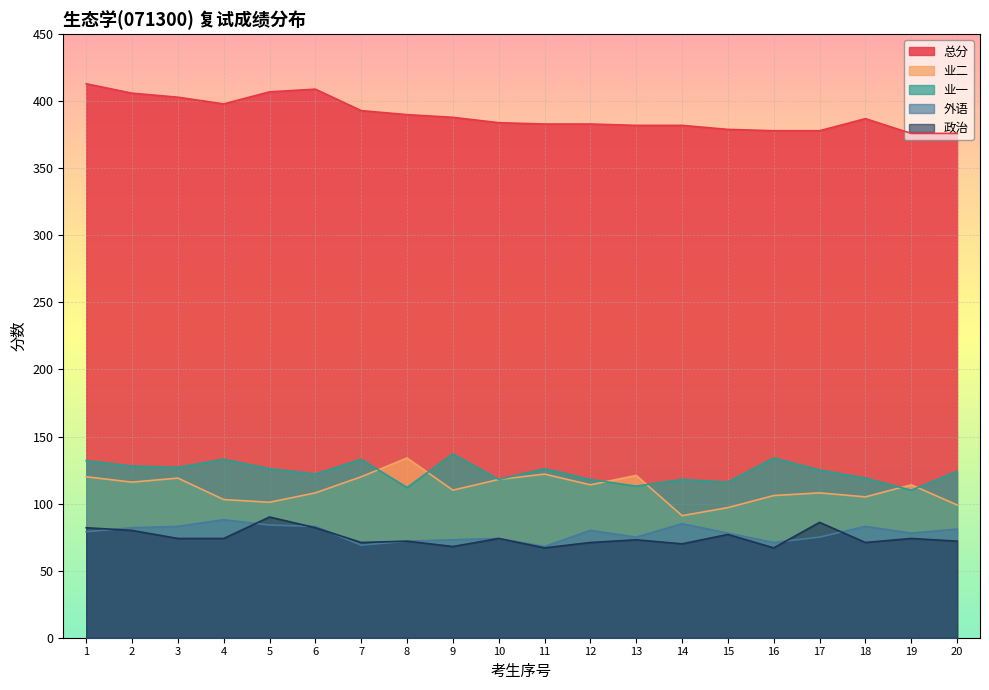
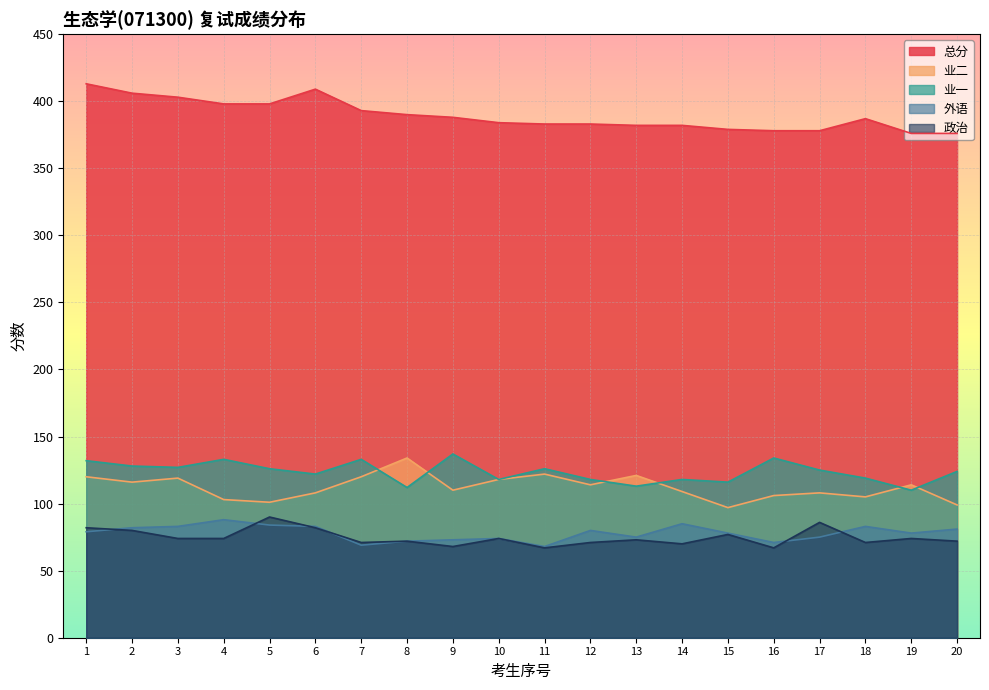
  {
    "总分": {
      "1": 413,
      "2": 406,
      "3": 403,
      "4": 398,
-     "5": 407,
+     "5": 398,
      "6": 409,
      "7": 393,
      "8": 390,
      "9": 388,
      "10": 384,
      "11": 383,
      "12": 383,
      "13": 382,
      "14": 382,
      "15": 379,
      "16": 378,
      "17": 378,
      "18": 387
    },
    "业二": {
      "1": 120,
      "2": 116,
      "3": 119,
      "4": 103,
      "5": 101,
      "6": 108,
      "7": 120,
      "8": 134,
      "9": 110,
      "11": 122,
      "12": 114,
      "13": 121,
-     "14": 91,
+     "14": 109,
      "15": 97,
      "16": 106,
      "17": 108,
      "18": 105,
      "19": 114,
      "20": 99
    },
    "政治": {
      "1": 82,
      "2": 80,
      "3": 74,
      "4": 74,
      "5": 90,
      "7": 71,
      "9": 68,
      "12": 71,
      "13": 73,
      "14": 70,
      "16": 67,
      "17": 86,
      "18": 71,
      "19": 74,
      "20": 72
    }
  }
